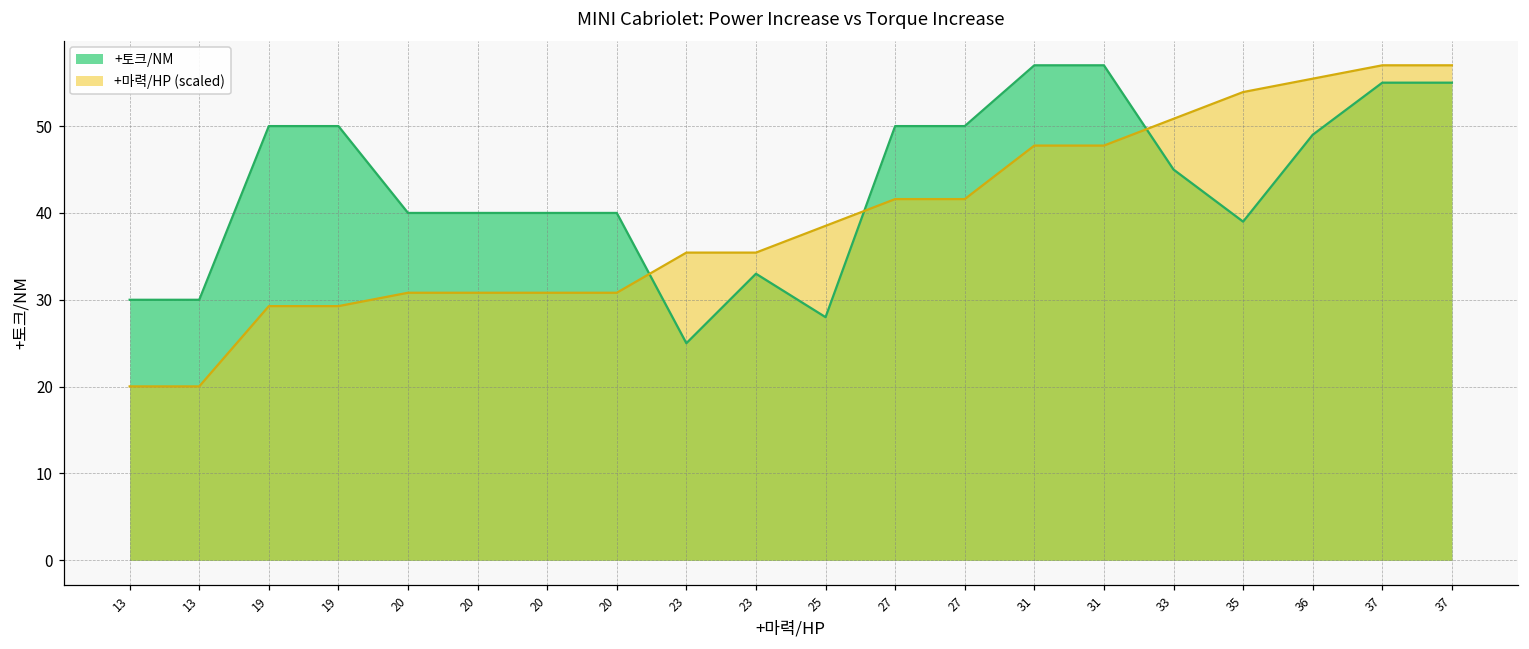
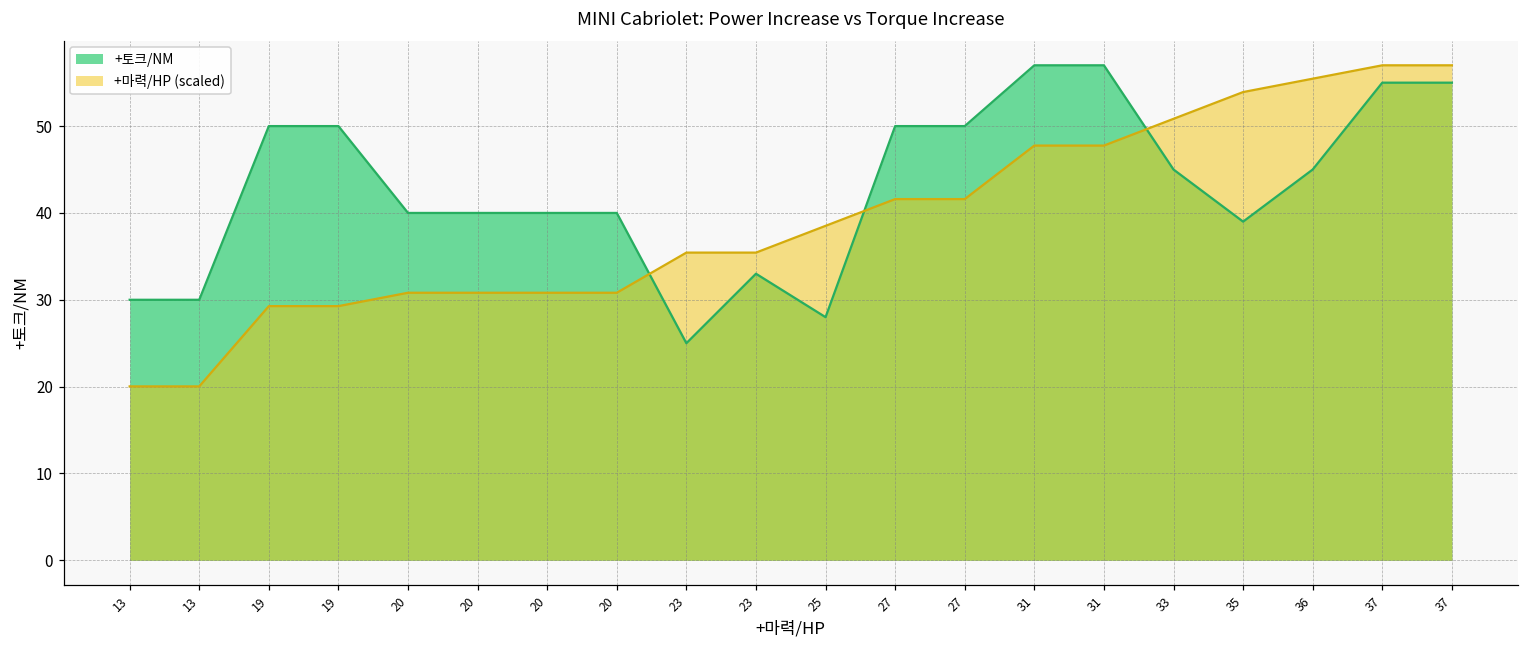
  {
    "+토크/NM": {
      "25": 28,
      "33": 45,
      "35": 39,
-     "36": 49
+     "36": 45
    },
    "+마력/HP (scaled)": {
      "25": 39,
      "33": 51,
      "35": 54,
      "36": 55
    }
  }
